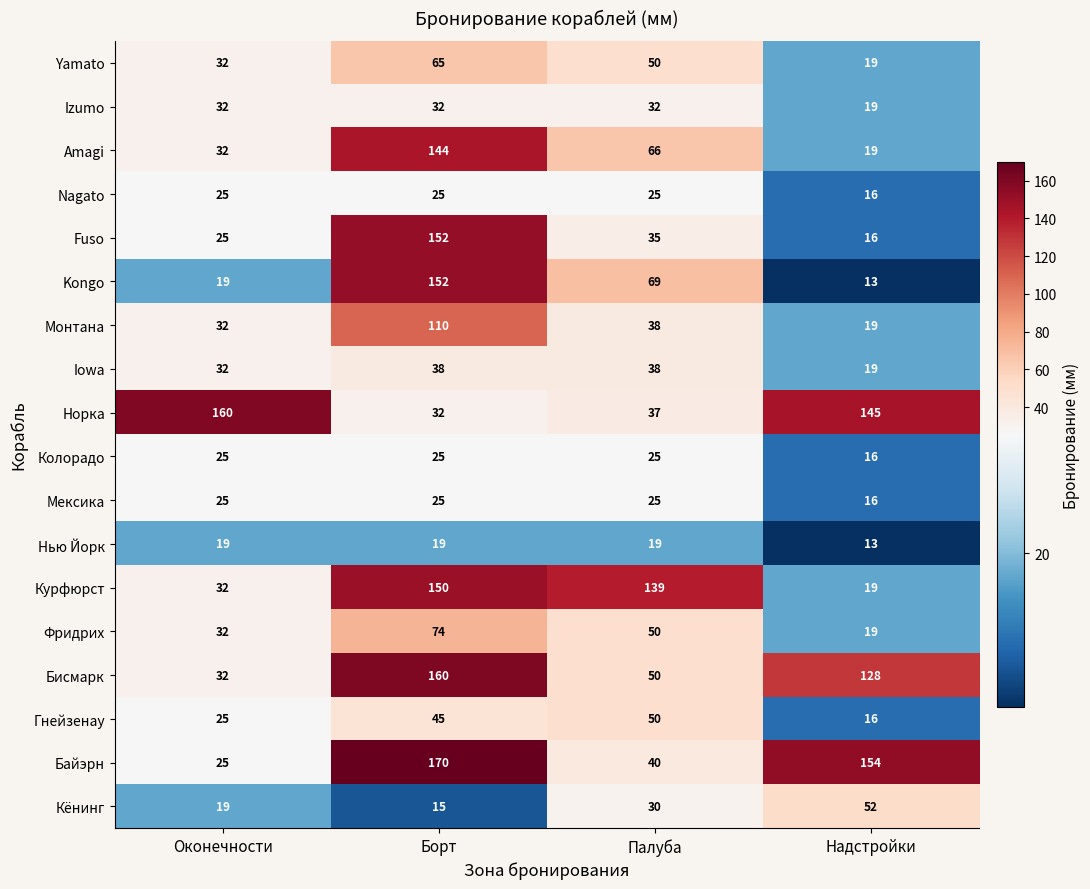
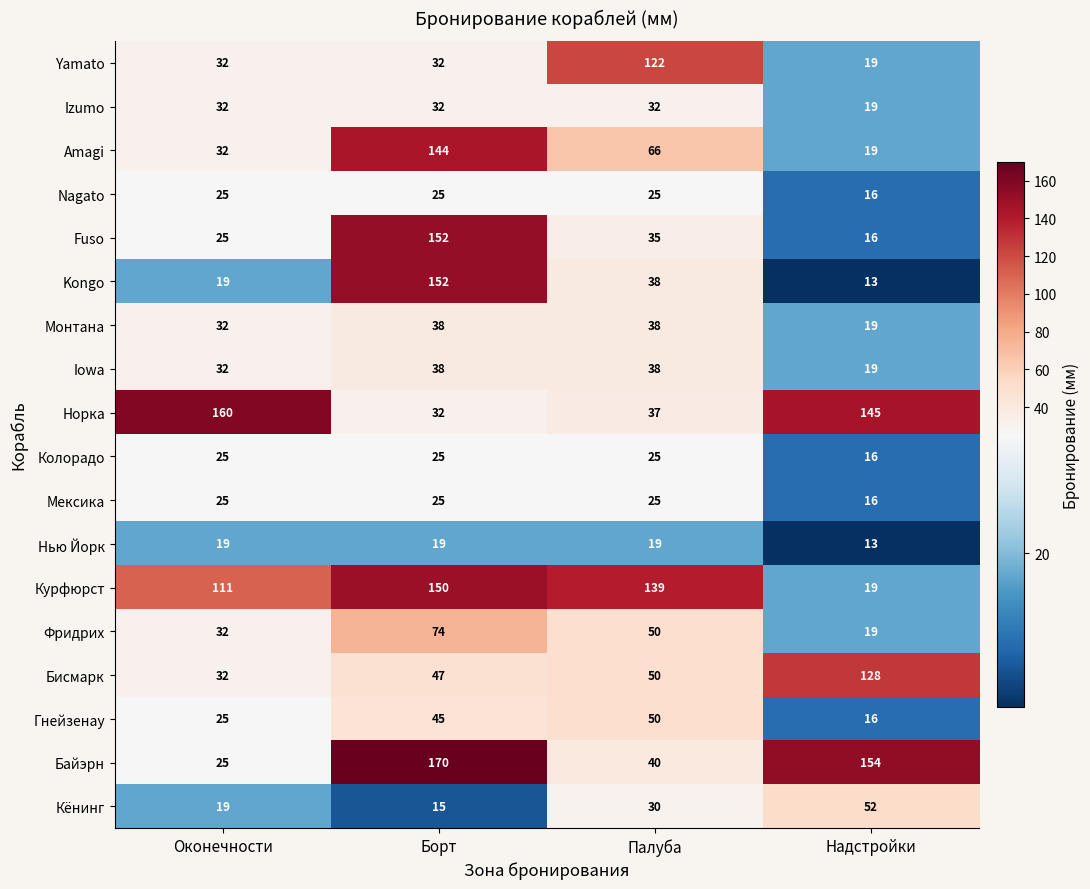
  {
    "Yamato": {
      "Оконечности": 32,
-     "Борт": 65,
-     "Палуба": 50,
+     "Борт": 32,
+     "Палуба": 122,
      "Надстройки": 19
    },
    "Izumo": {
      "Оконечности": 32,
      "Борт": 32,
      "Палуба": 32,
      "Надстройки": 19
    },
    "Amagi": {
      "Оконечности": 32,
      "Борт": 144,
      "Палуба": 66,
      "Надстройки": 19
    },
    "Nagato": {
      "Оконечности": 25,
      "Борт": 25,
      "Палуба": 25,
      "Надстройки": 16
    },
    "Fuso": {
      "Оконечности": 25,
      "Борт": 152,
      "Палуба": 35,
      "Надстройки": 16
    },
    "Kongo": {
      "Оконечности": 19,
      "Борт": 152,
-     "Палуба": 69,
+     "Палуба": 38,
      "Надстройки": 13
    },
    "Монтана": {
      "Оконечности": 32,
-     "Борт": 110,
+     "Борт": 38,
      "Палуба": 38,
      "Надстройки": 19
    },
    "Iowa": {
      "Оконечности": 32,
      "Борт": 38,
      "Палуба": 38,
      "Надстройки": 19
    },
    "Норка": {
      "Оконечности": 160,
      "Борт": 32,
      "Палуба": 37,
      "Надстройки": 145
    },
    "Колорадо": {
      "Оконечности": 25,
      "Борт": 25,
      "Палуба": 25,
      "Надстройки": 16
    },
    "Мексика": {
      "Оконечности": 25,
      "Борт": 25,
      "Палуба": 25,
      "Надстройки": 16
    },
    "Нью Йорк": {
      "Оконечности": 19,
      "Борт": 19,
      "Палуба": 19,
      "Надстройки": 13
    },
    "Курфюрст": {
-     "Оконечности": 32,
+     "Оконечности": 111,
      "Борт": 150,
      "Палуба": 139,
      "Надстройки": 19
    },
    "Фридрих": {
      "Оконечности": 32,
      "Борт": 74,
      "Палуба": 50,
      "Надстройки": 19
    },
    "Бисмарк": {
      "Оконечности": 32,
-     "Борт": 160,
+     "Борт": 47,
      "Палуба": 50,
      "Надстройки": 128
    },
    "Гнейзенау": {
      "Оконечности": 25,
      "Борт": 45,
      "Палуба": 50,
      "Надстройки": 16
    },
    "Байэрн": {
      "Оконечности": 25,
      "Борт": 170,
      "Палуба": 40,
      "Надстройки": 154
    },
    "Кёнинг": {
      "Оконечности": 19,
      "Борт": 15,
      "Палуба": 30,
      "Надстройки": 52
    }
  }
